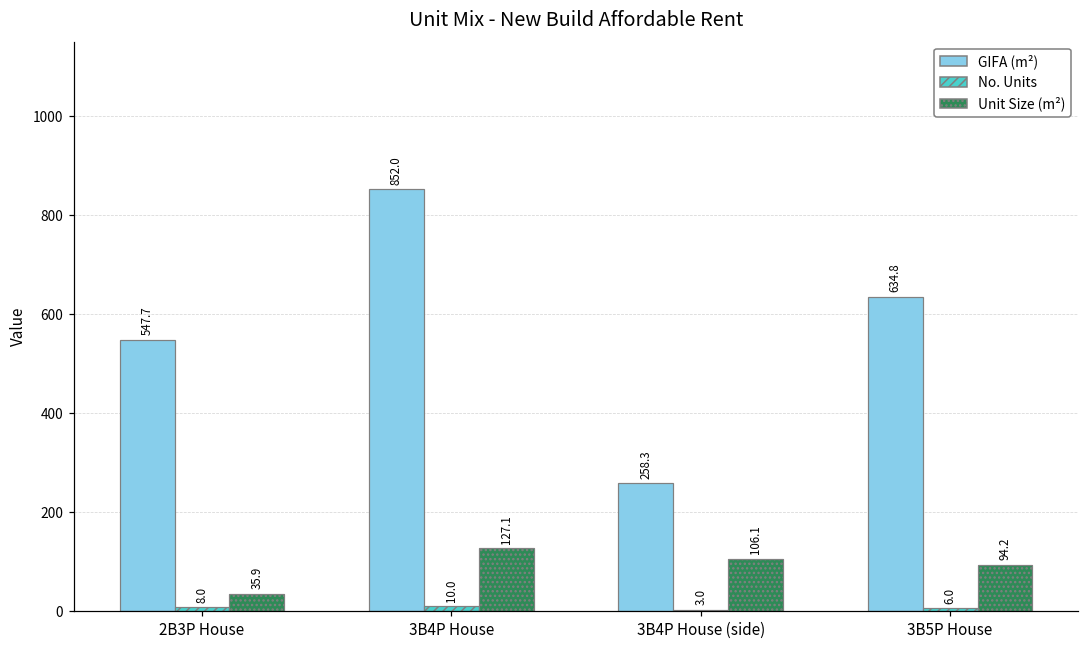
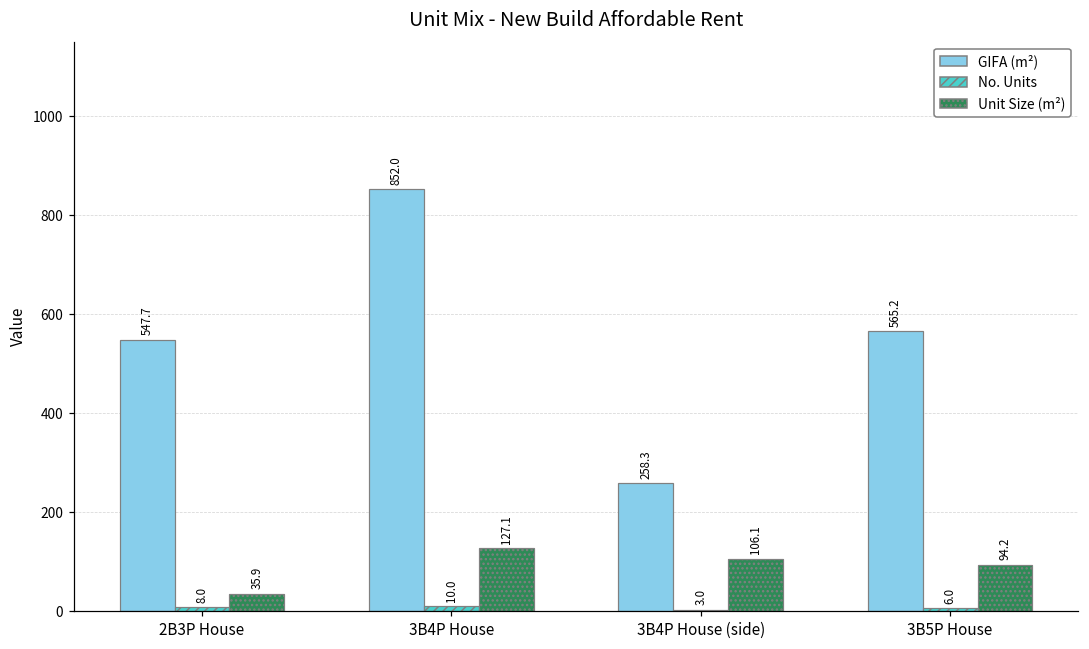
  {
    "GIFA (m²)": {
      "2B3P House": 547.7,
      "3B4P House": 852.0,
      "3B4P House (side)": 258.3,
-     "3B5P House": 634.8
+     "3B5P House": 565.2
    },
    "No. Units": {
      "2B3P House": 8.0,
      "3B4P House": 10.0,
      "3B4P House (side)": 3.0,
      "3B5P House": 6.0
    },
    "Unit Size (m²)": {
      "2B3P House": 35.9,
      "3B4P House": 127.1,
      "3B4P House (side)": 106.1,
      "3B5P House": 94.2
    }
  }
